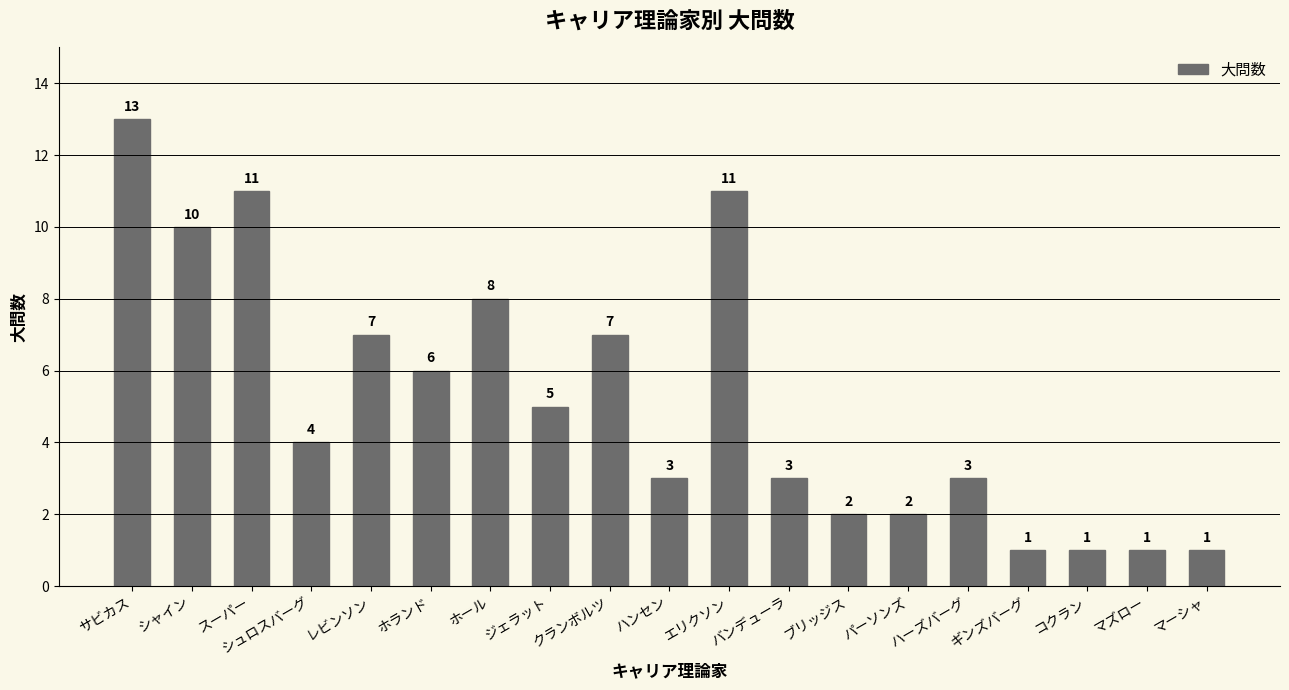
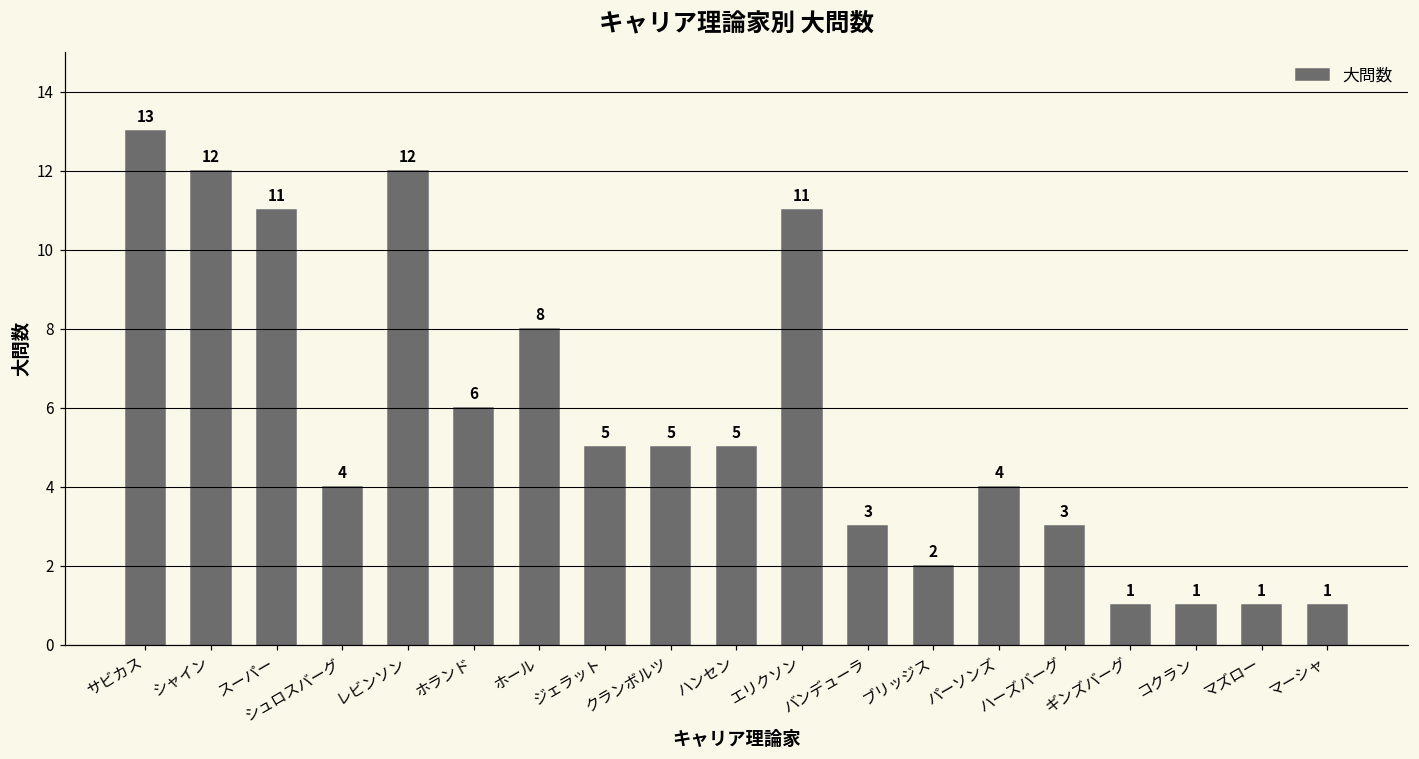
  {
    "サビカス": 13,
-   "シャイン": 10,
+   "シャイン": 12,
    "スーパー": 11,
    "シュロスバーグ": 4,
-   "レビンソン": 7,
+   "レビンソン": 12,
    "ホランド": 6,
    "ホール": 8,
    "ジェラット": 5,
-   "クランボルツ": 7,
-   "ハンセン": 3,
+   "クランボルツ": 5,
+   "ハンセン": 5,
    "エリクソン": 11,
    "バンデューラ": 3,
    "ブリッジス": 2,
-   "パーソンズ": 2,
+   "パーソンズ": 4,
    "ハーズバーグ": 3,
    "ギンズバーグ": 1,
    "コクラン": 1,
    "マズロー": 1,
    "マーシャ": 1
  }
